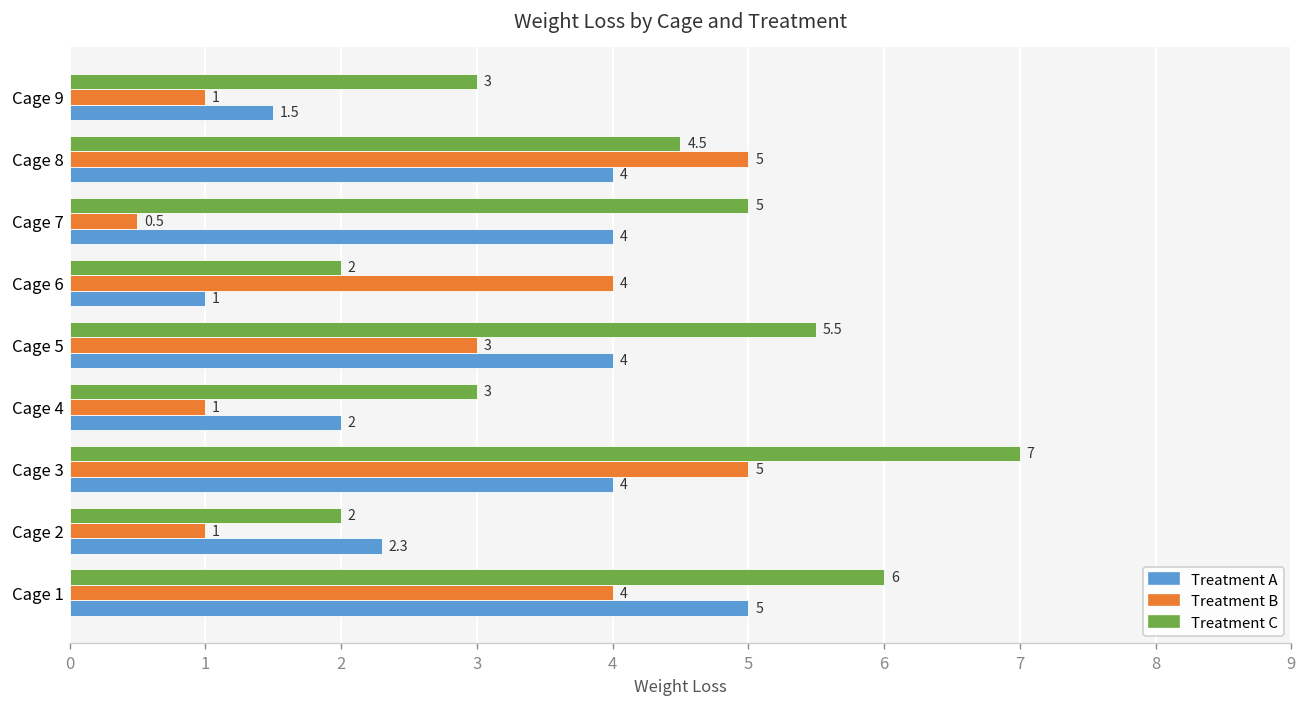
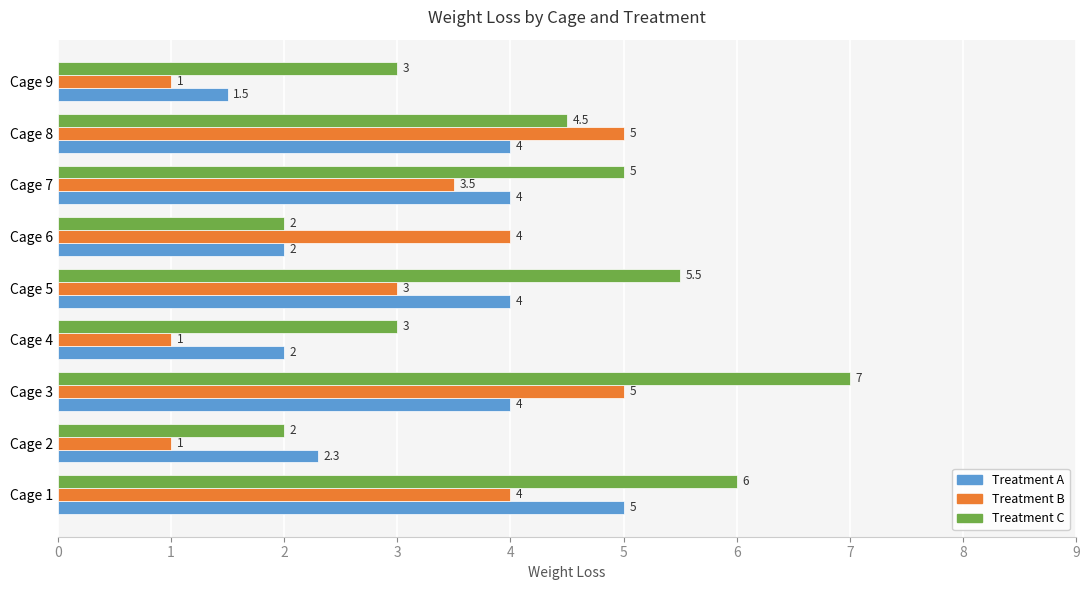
  {
    "Treatment A": {
      "Cage 9": 1.5,
      "Cage 8": 4,
      "Cage 7": 4,
-     "Cage 6": 1,
+     "Cage 6": 2,
      "Cage 5": 4,
      "Cage 4": 2,
      "Cage 3": 4,
      "Cage 2": 2.3,
      "Cage 1": 5
    },
    "Treatment B": {
      "Cage 9": 1,
      "Cage 8": 5,
-     "Cage 7": 0.5,
+     "Cage 7": 3.5,
      "Cage 6": 4,
      "Cage 5": 3,
      "Cage 4": 1,
      "Cage 3": 5,
      "Cage 2": 1,
      "Cage 1": 4
    },
    "Treatment C": {
      "Cage 9": 3,
      "Cage 8": 4.5,
      "Cage 7": 5,
      "Cage 6": 2,
      "Cage 5": 5.5,
      "Cage 4": 3,
      "Cage 3": 7,
      "Cage 2": 2,
      "Cage 1": 6
    }
  }
